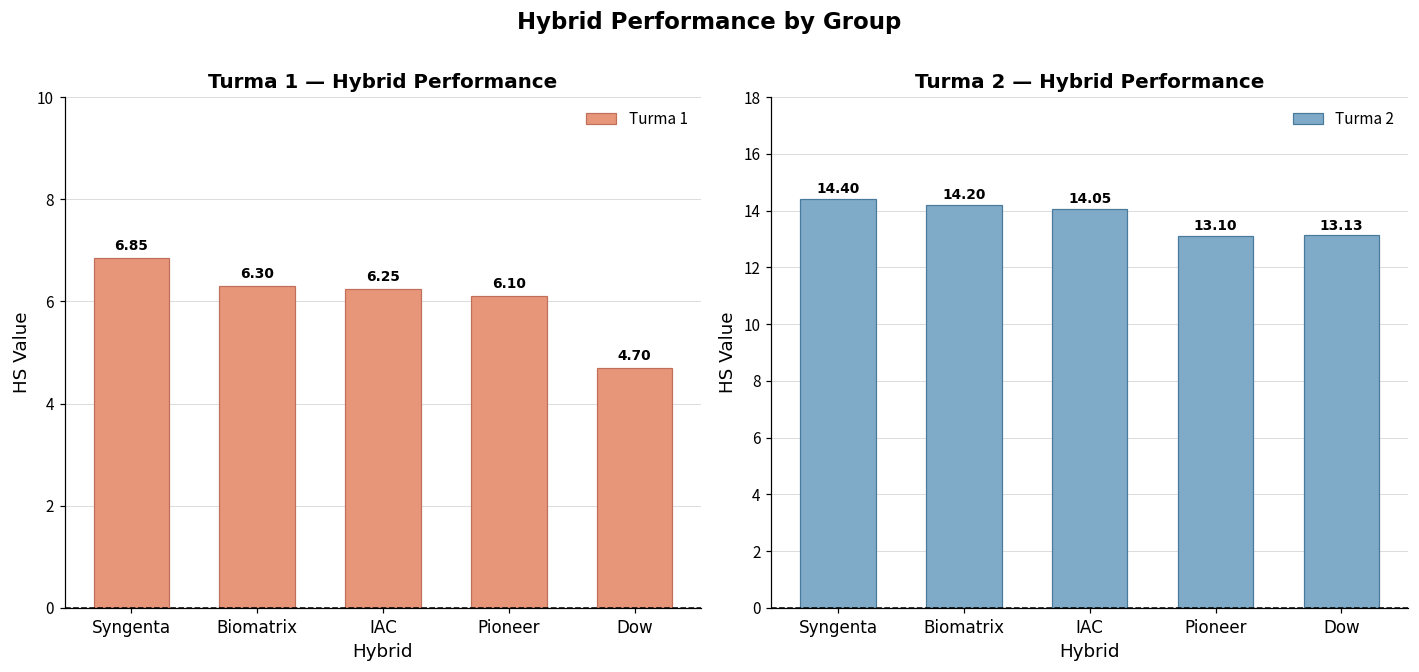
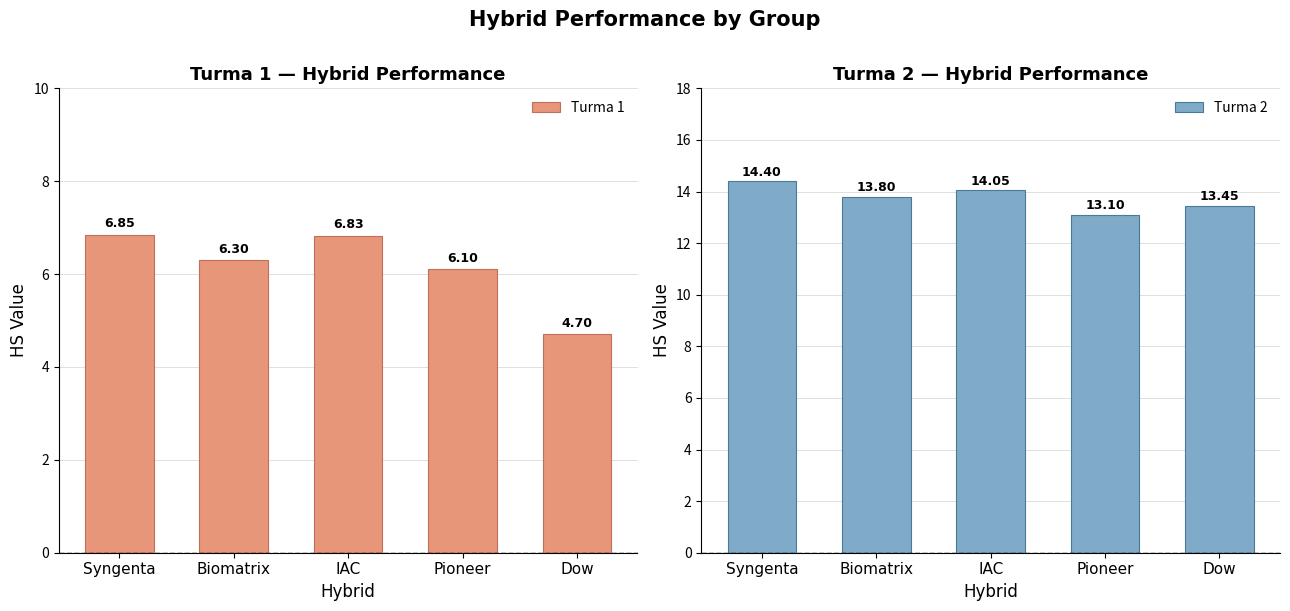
  {
    "Turma 1 — Hybrid Performance": {
      "Syngenta": 6.85,
      "Biomatrix": 6.30,
-     "IAC": 6.25,
+     "IAC": 6.83,
      "Pioneer": 6.10,
      "Dow": 4.70
    },
    "Turma 2 — Hybrid Performance": {
      "Syngenta": 14.40,
-     "Biomatrix": 14.20,
+     "Biomatrix": 13.80,
      "IAC": 14.05,
      "Pioneer": 13.10,
-     "Dow": 13.13
+     "Dow": 13.45
    }
  }
